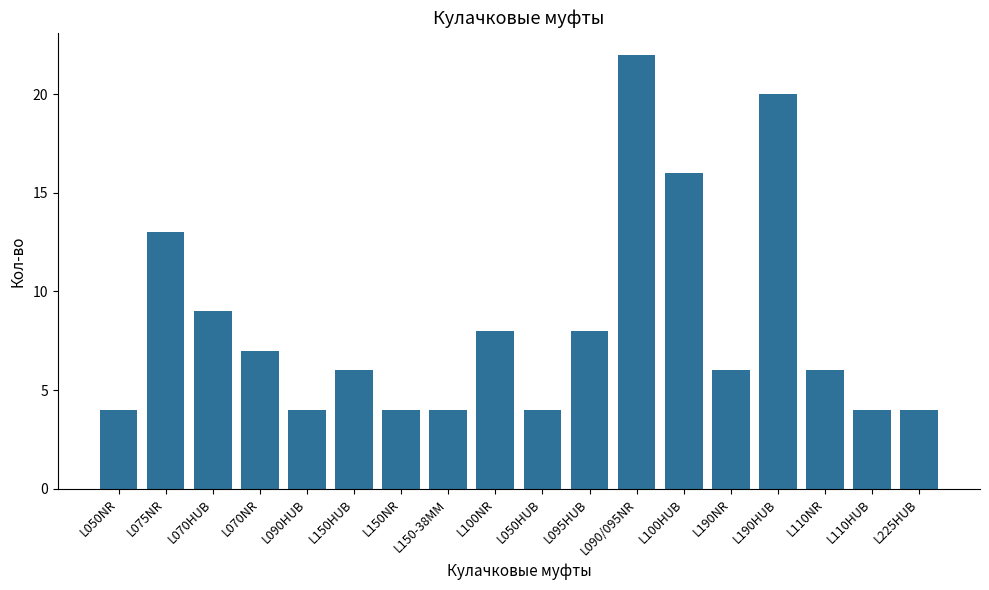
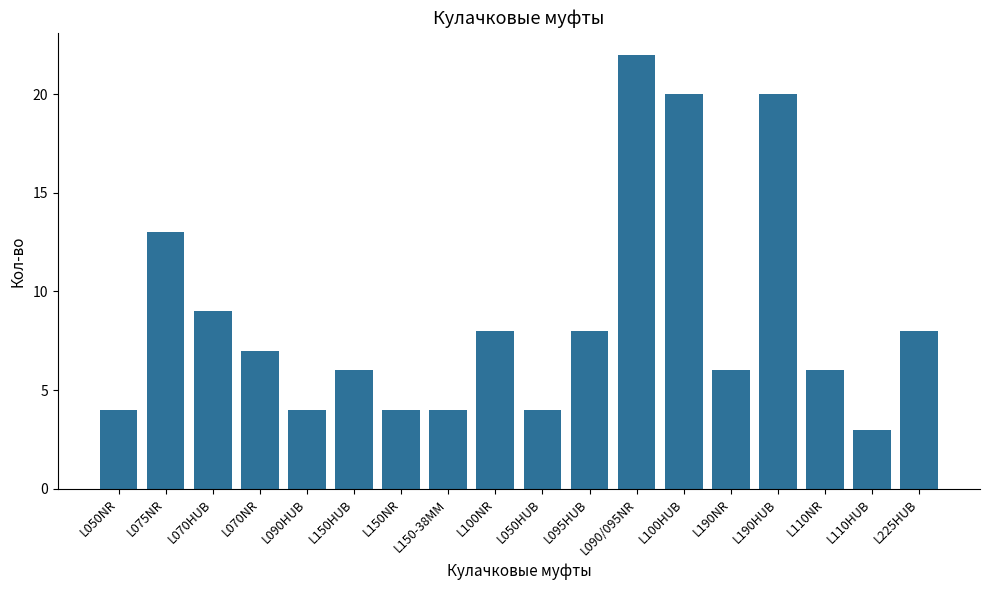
  {
    "L050NR": 4,
    "L075NR": 13,
    "L070HUB": 9,
    "L070NR": 7,
    "L090HUB": 4,
    "L150HUB": 6,
    "L150NR": 4,
    "L150-38MM": 4,
    "L100NR": 8,
    "L050HUB": 4,
    "L095HUB": 8,
    "L090/095NR": 22,
-   "L100HUB": 16,
+   "L100HUB": 20,
    "L190NR": 6,
    "L190HUB": 20,
    "L110NR": 6,
-   "L110HUB": 4,
-   "L225HUB": 4
+   "L110HUB": 3,
+   "L225HUB": 8
  }
